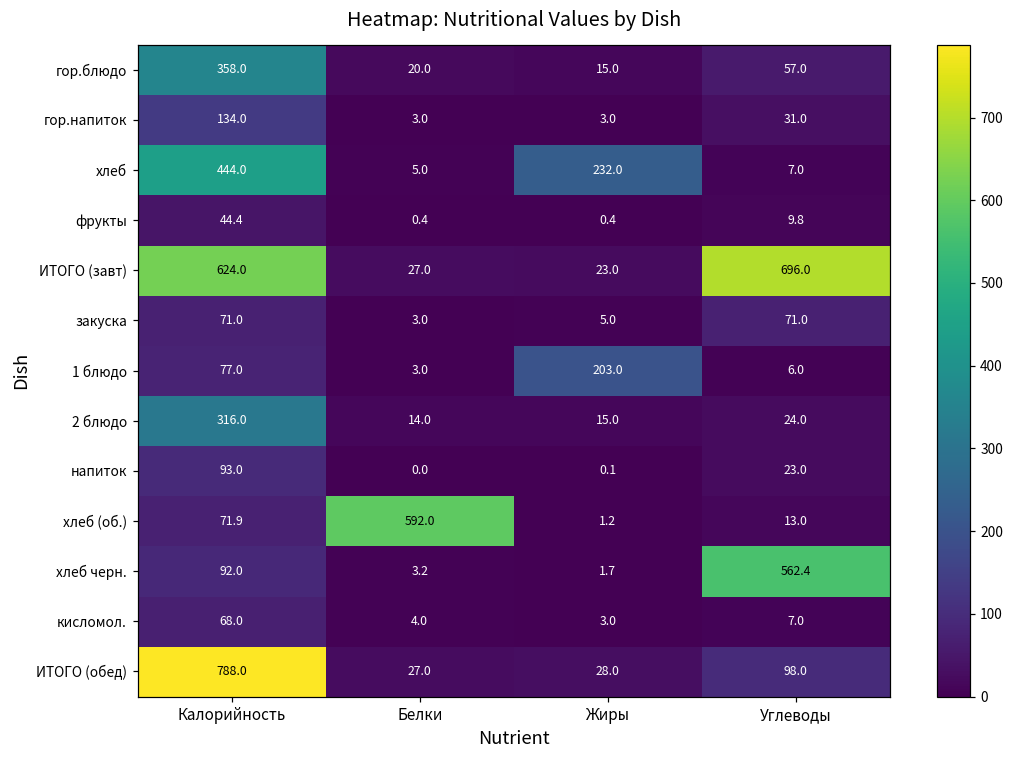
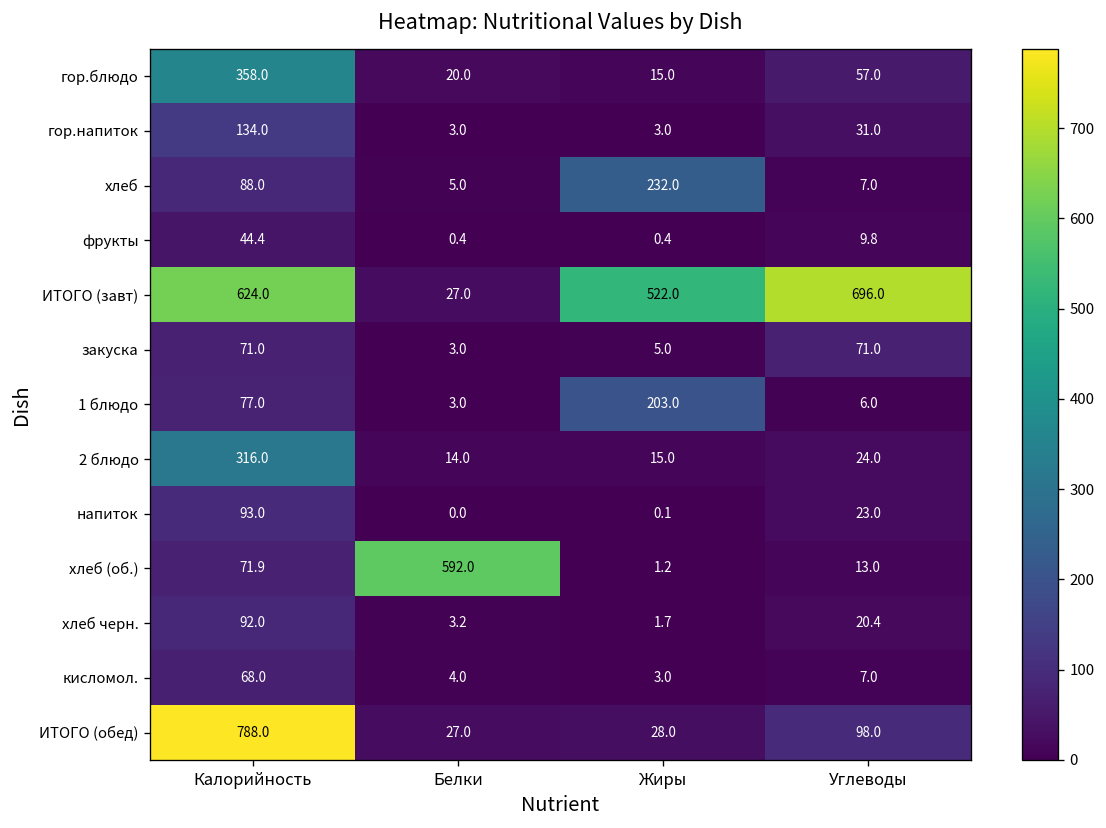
  {
    "гор.блюдо": {
      "Калорийность": 358.0,
      "Белки": 20.0,
      "Жиры": 15.0,
      "Углеводы": 57.0
    },
    "гор.напиток": {
      "Калорийность": 134.0,
      "Белки": 3.0,
      "Жиры": 3.0,
      "Углеводы": 31.0
    },
    "хлеб": {
-     "Калорийность": 444.0,
+     "Калорийность": 88.0,
      "Белки": 5.0,
      "Жиры": 232.0,
      "Углеводы": 7.0
    },
    "фрукты": {
      "Калорийность": 44.4,
      "Белки": 0.4,
      "Жиры": 0.4,
      "Углеводы": 9.8
    },
    "ИТОГО (завт)": {
      "Калорийность": 624.0,
      "Белки": 27.0,
-     "Жиры": 23.0,
+     "Жиры": 522.0,
      "Углеводы": 696.0
    },
    "закуска": {
      "Калорийность": 71.0,
      "Белки": 3.0,
      "Жиры": 5.0,
      "Углеводы": 71.0
    },
    "1 блюдо": {
      "Калорийность": 77.0,
      "Белки": 3.0,
      "Жиры": 203.0,
      "Углеводы": 6.0
    },
    "2 блюдо": {
      "Калорийность": 316.0,
      "Белки": 14.0,
      "Жиры": 15.0,
      "Углеводы": 24.0
    },
    "напиток": {
      "Калорийность": 93.0,
      "Белки": 0.0,
      "Жиры": 0.1,
      "Углеводы": 23.0
    },
    "хлеб (об.)": {
      "Калорийность": 71.9,
      "Белки": 592.0,
      "Жиры": 1.2,
      "Углеводы": 13.0
    },
    "хлеб черн.": {
      "Калорийность": 92.0,
      "Белки": 3.2,
      "Жиры": 1.7,
-     "Углеводы": 562.4
+     "Углеводы": 20.4
    },
    "кисломол.": {
      "Калорийность": 68.0,
      "Белки": 4.0,
      "Жиры": 3.0,
      "Углеводы": 7.0
    },
    "ИТОГО (обед)": {
      "Калорийность": 788.0,
      "Белки": 27.0,
      "Жиры": 28.0,
      "Углеводы": 98.0
    }
  }
